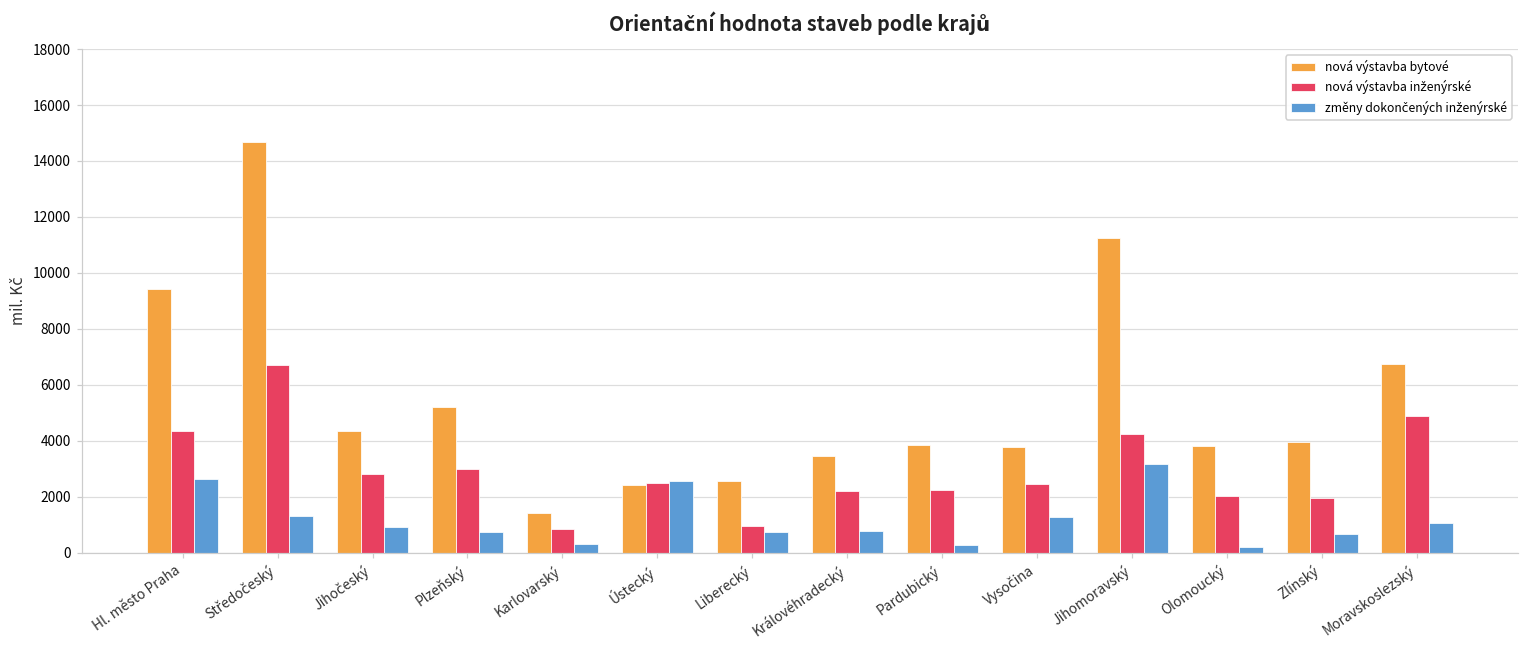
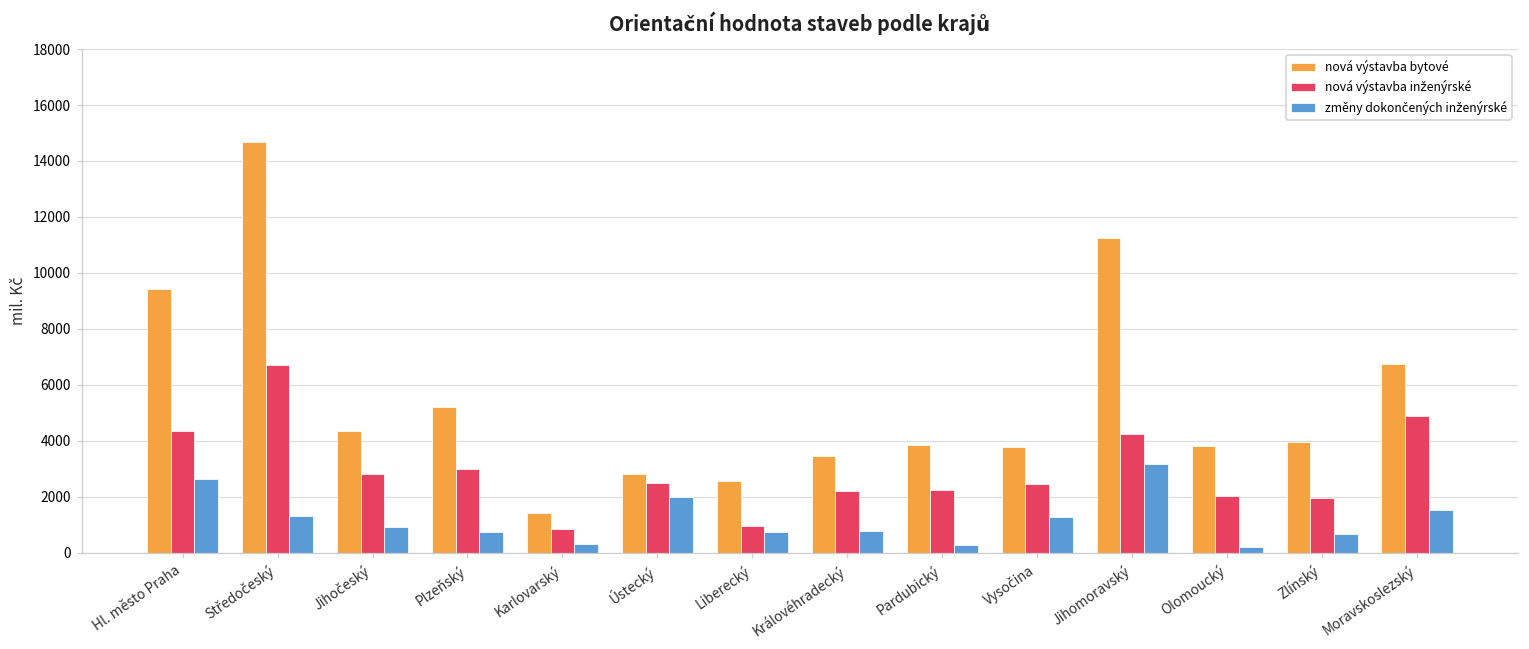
  {
    "nová výstavba bytové": {
      "Hl. město Praha": 9400,
      "Středočeský": 14700,
      "Jihočeský": 4300,
      "Plzeňský": 5200,
      "Karlovarský": 1400,
-     "Ústecký": 2400,
+     "Ústecký": 2800,
      "Liberecký": 2600,
      "Královéhradecký": 3400,
      "Pardubický": 3800,
      "Vysočina": 3800,
      "Jihomoravský": 11200,
      "Olomoucký": 3800,
      "Zlínský": 3900,
      "Moravskoslezský": 6800
    },
    "nová výstavba inženýrské": {
      "Hl. město Praha": 4300,
      "Středočeský": 6700,
      "Jihočeský": 2800,
      "Plzeňský": 3000,
      "Karlovarský": 800,
      "Ústecký": 2500,
      "Liberecký": 900,
      "Královéhradecký": 2200,
      "Pardubický": 2300,
      "Vysočina": 2400,
      "Jihomoravský": 4300,
      "Olomoucký": 2000,
      "Zlínský": 2000,
      "Moravskoslezský": 4900
    },
    "změny dokončených inženýrské": {
      "Hl. město Praha": 2600,
      "Středočeský": 1300,
      "Jihočeský": 900,
      "Plzeňský": 800,
      "Karlovarský": 300,
-     "Ústecký": 2600,
+     "Ústecký": 2000,
      "Liberecký": 700,
      "Královéhradecký": 800,
      "Pardubický": 300,
      "Vysočina": 1300,
      "Jihomoravský": 3200,
      "Olomoucký": 200,
      "Zlínský": 700,
-     "Moravskoslezský": 1000
+     "Moravskoslezský": 1500
    }
  }
